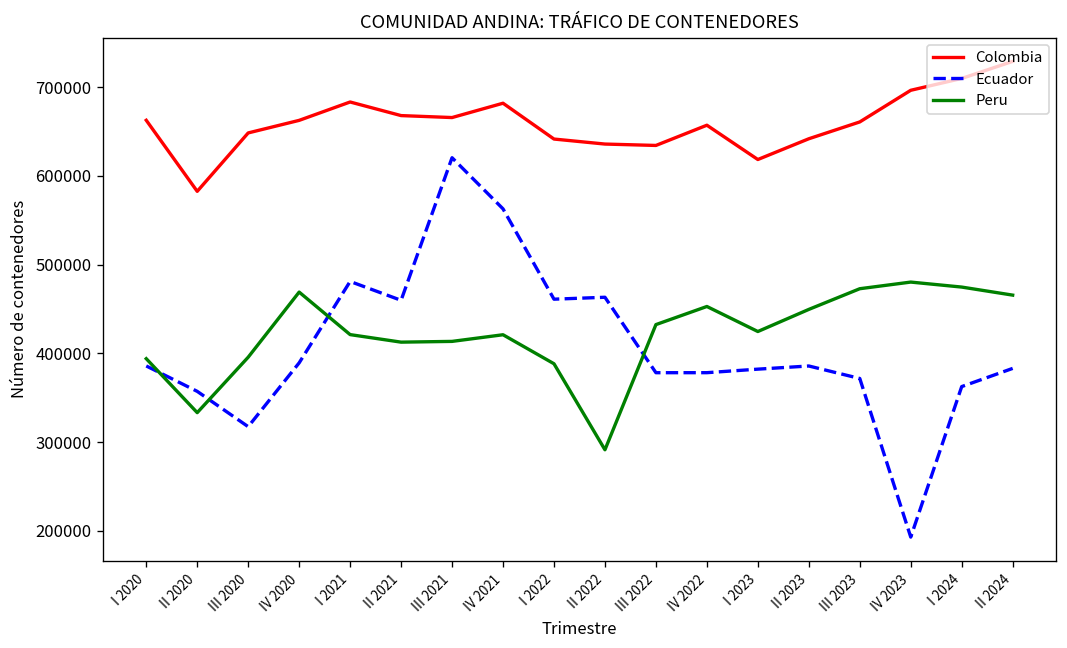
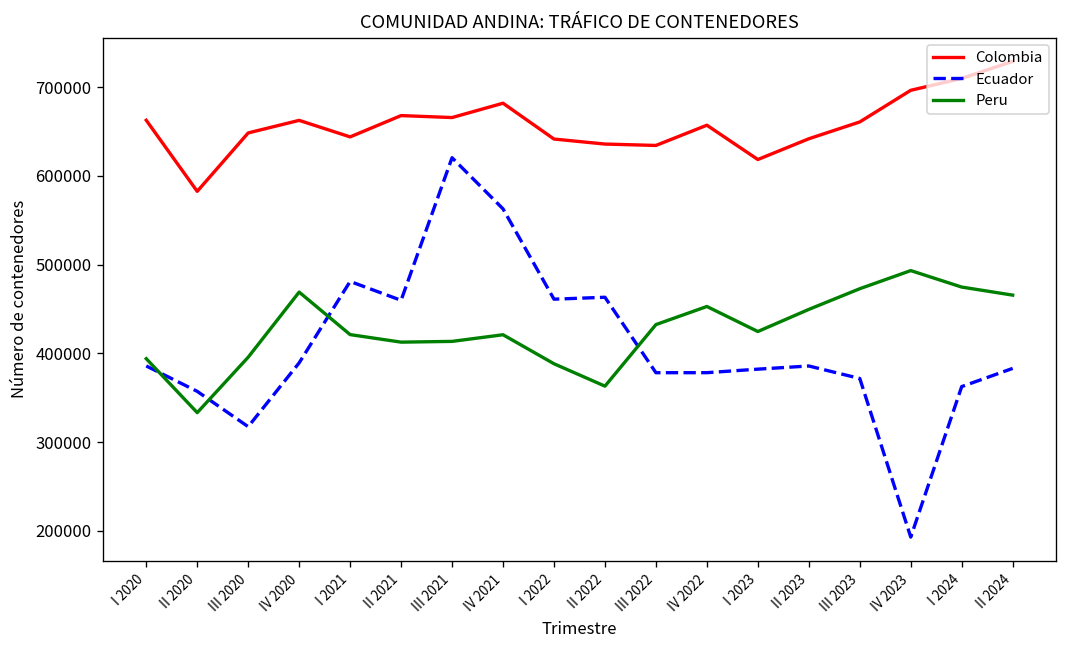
  {
    "Colombia": {
      "I 2020": 660000,
      "II 2020": 580000,
      "III 2020": 650000,
      "IV 2020": 660000,
-     "I 2021": 680000,
+     "I 2021": 640000,
      "II 2021": 670000,
      "III 2021": 670000,
      "IV 2021": 680000,
      "I 2022": 640000,
      "II 2022": 640000,
      "III 2022": 630000,
      "IV 2022": 660000,
      "I 2023": 620000,
      "II 2023": 640000,
      "III 2023": 660000,
      "IV 2023": 700000
    },
    "Ecuador": {
      "I 2020": 390000,
      "II 2020": 360000,
      "III 2020": 320000,
      "IV 2020": 390000,
      "I 2021": 480000,
      "II 2021": 460000,
      "III 2021": 620000,
      "IV 2021": 560000,
      "I 2022": 460000,
      "II 2022": 460000,
      "III 2022": 380000,
      "IV 2022": 380000,
      "I 2023": 380000,
      "II 2023": 390000,
      "III 2023": 370000,
      "IV 2023": 190000,
      "I 2024": 360000,
      "II 2024": 380000
    },
    "Peru": {
      "I 2020": 390000,
      "II 2020": 330000,
      "III 2020": 400000,
      "IV 2020": 470000,
      "I 2021": 420000,
      "II 2021": 410000,
      "III 2021": 410000,
      "IV 2021": 420000,
      "I 2022": 390000,
-     "II 2022": 290000,
+     "II 2022": 360000,
      "III 2022": 430000,
      "IV 2022": 450000,
      "I 2023": 420000,
      "II 2023": 450000,
      "III 2023": 470000,
-     "IV 2023": 480000,
+     "IV 2023": 490000,
      "I 2024": 470000,
      "II 2024": 470000
    }
  }
